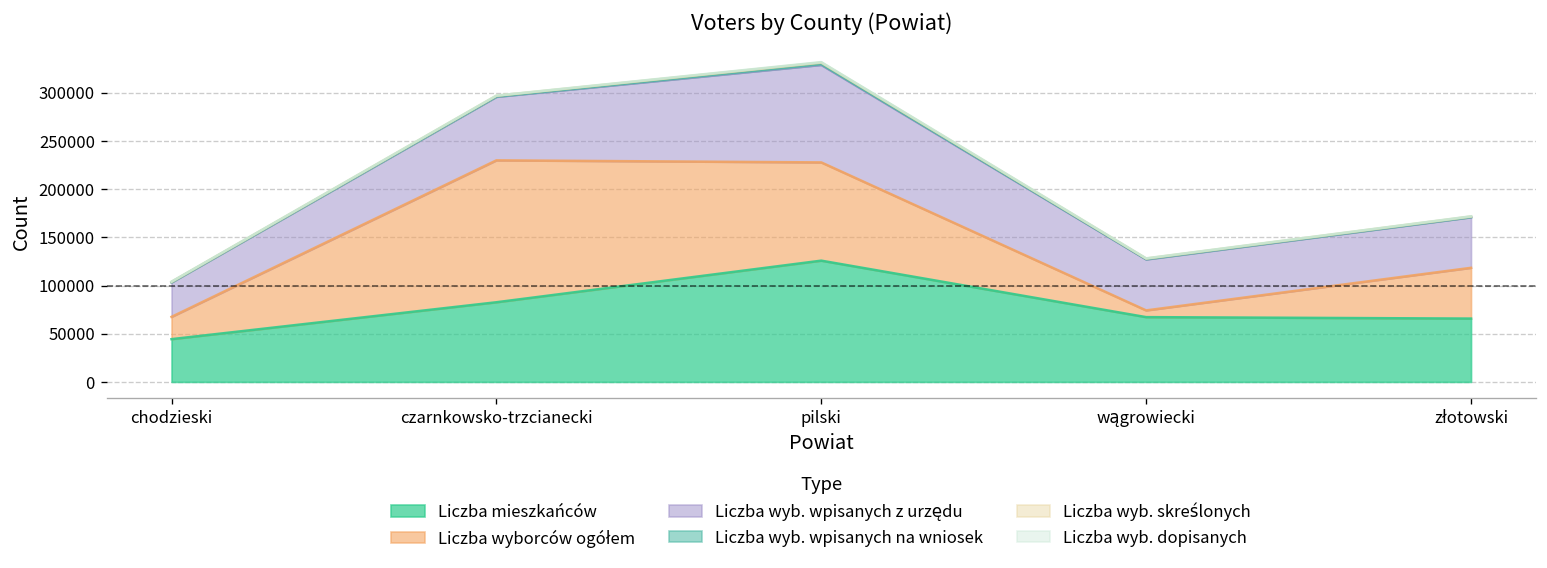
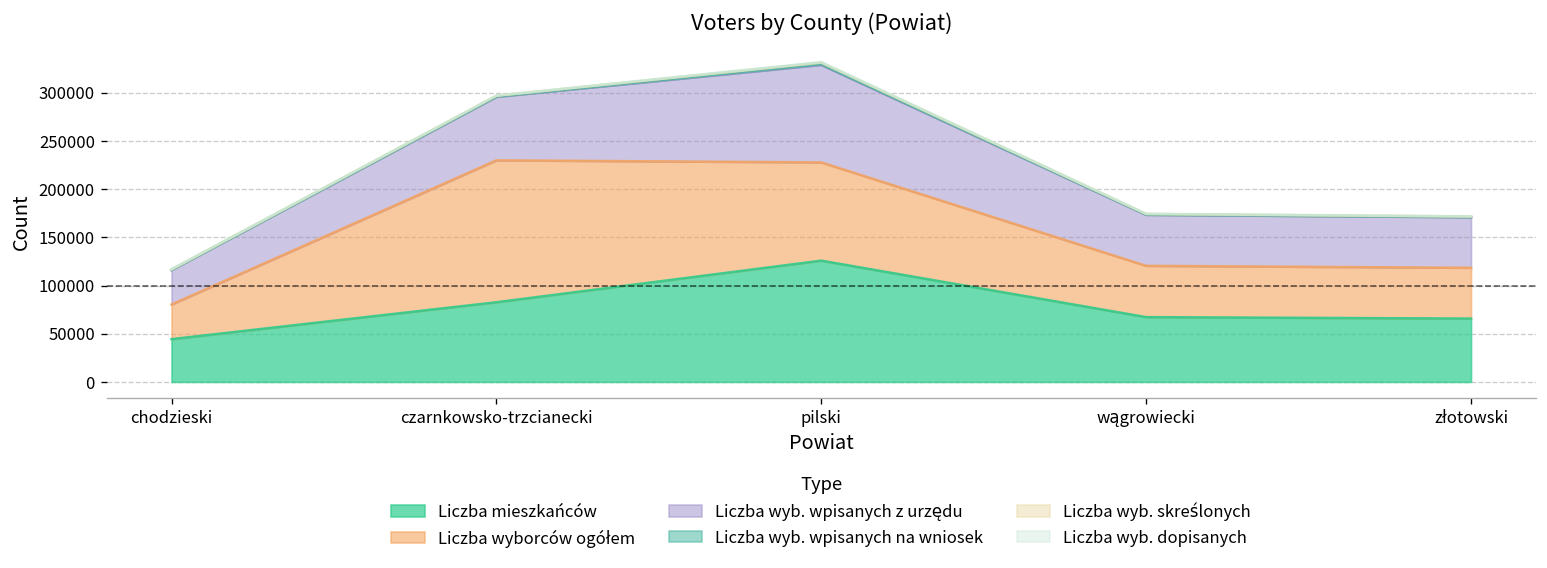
  {
    "Liczba wyborców ogółem": {
-     "chodzieski": 20000,
+     "chodzieski": 40000,
      "czarnkowsko-trzcianecki": 150000,
      "pilski": 100000,
-     "wągrowiecki": 10000,
+     "wągrowiecki": 50000,
      "złotowski": 50000
    }
  }
